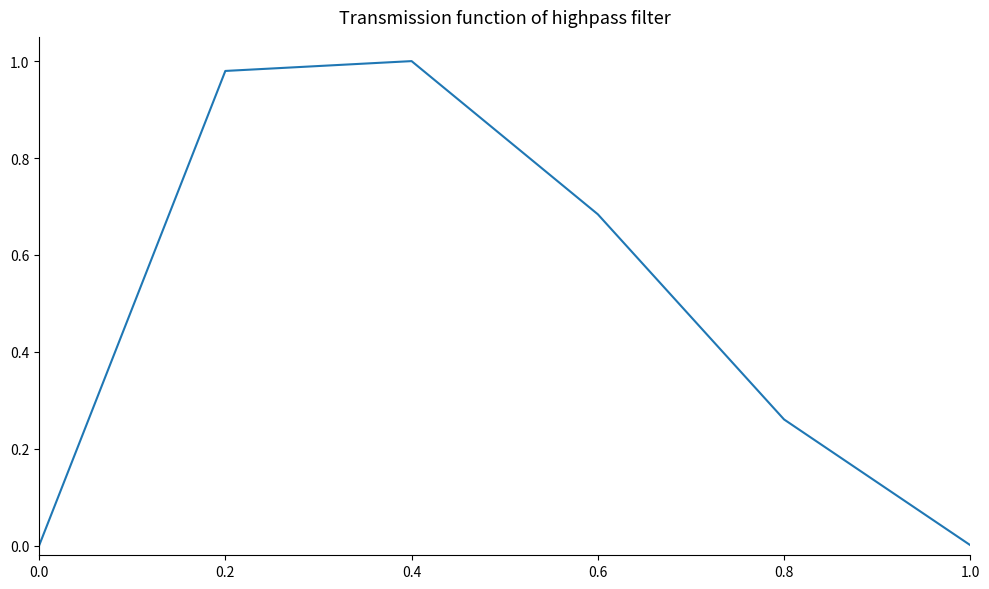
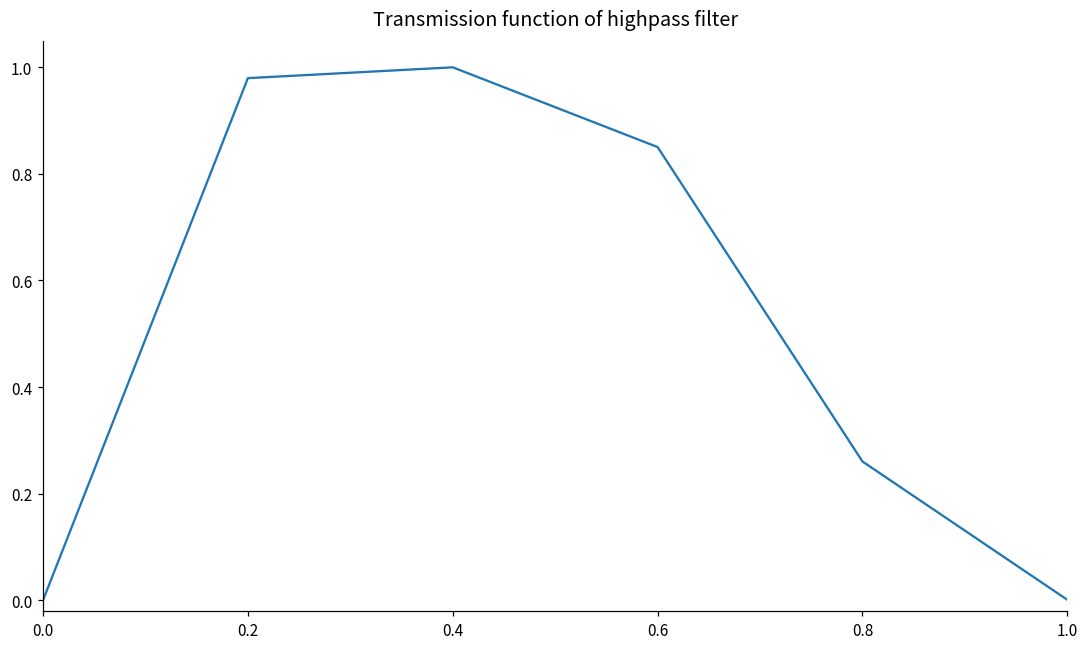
  {
    "0.0": 0.00,
    "0.2": 0.98,
    "0.4": 1.00,
-   "0.6": 0.68,
+   "0.6": 0.85,
    "0.8": 0.26,
    "1.0": 0.00
  }
